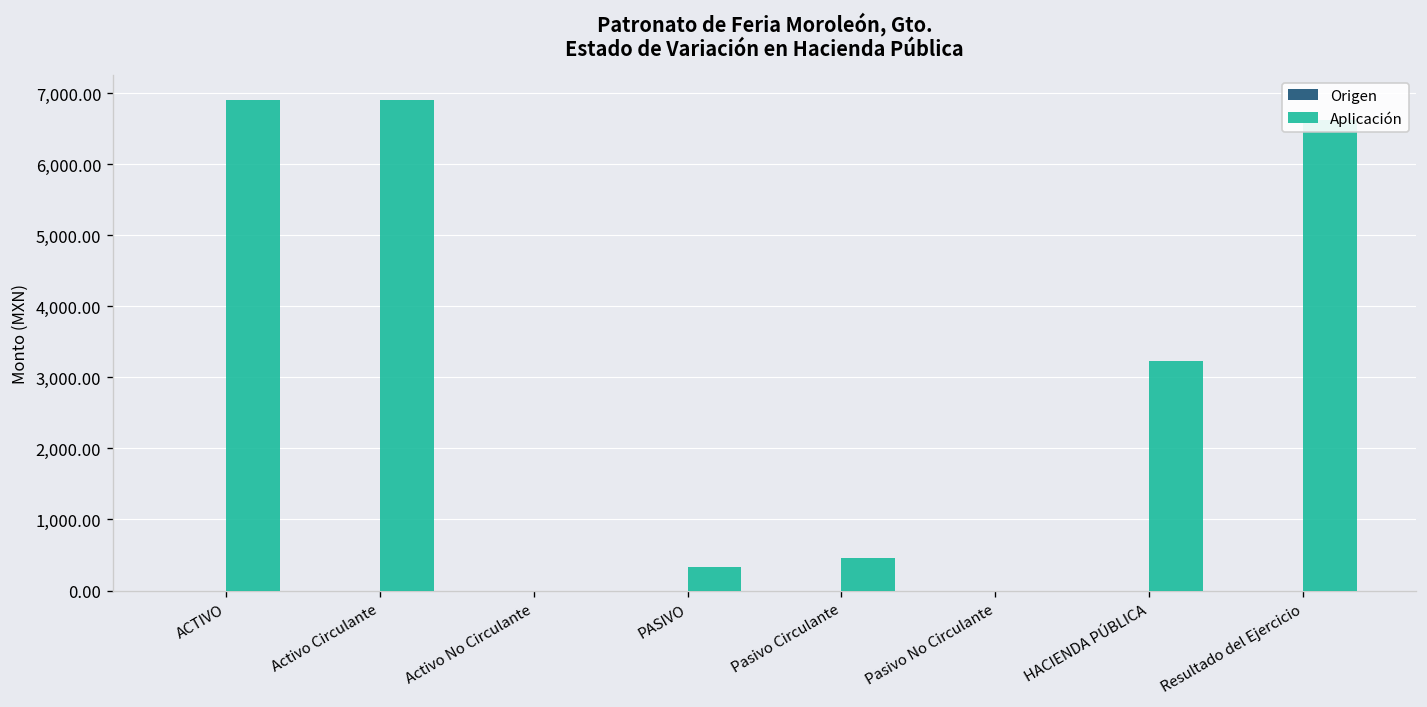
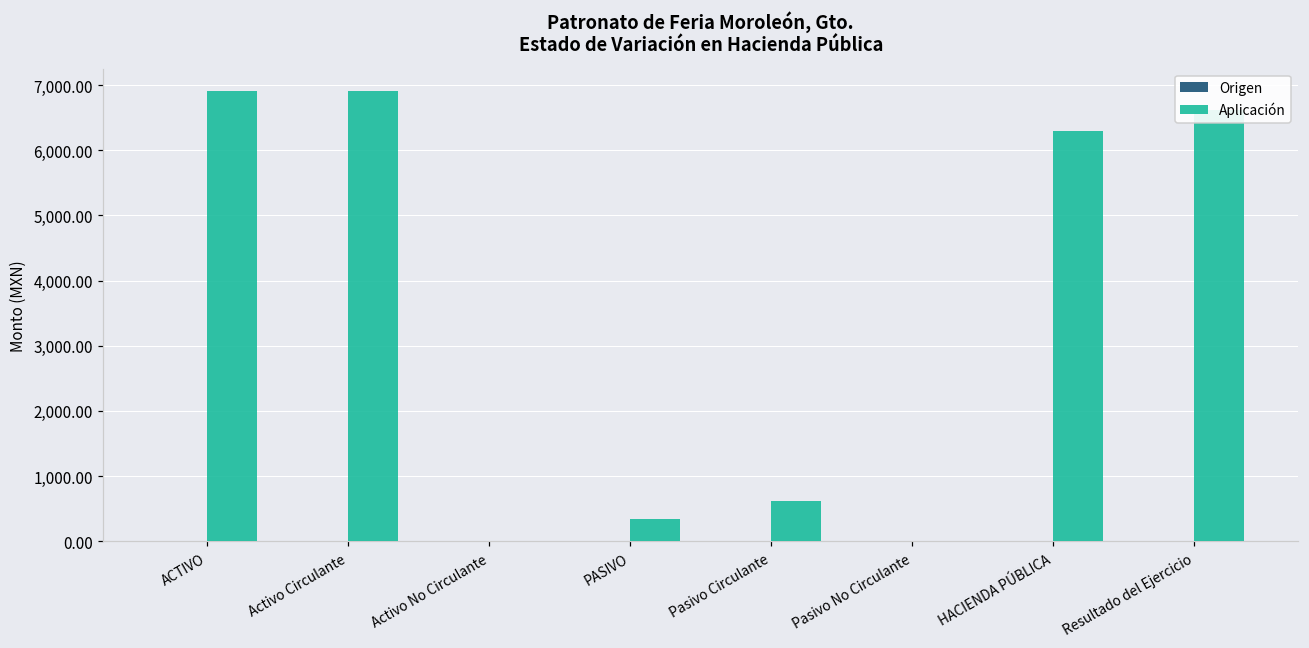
  {
    "Origen": {
      "ACTIVO": "0",
      "Activo Circulante": "0",
      "Activo No Circulante": "0",
      "PASIVO": "0",
      "Pasivo Circulante": "0",
      "Pasivo No Circulante": "0",
      "HACIENDA PÚBLICA": "0",
      "Resultado del Ejercicio": "0"
    },
    "Aplicación": {
      "ACTIVO": "6,900",
      "Activo Circulante": "6,900",
      "Activo No Circulante": "0",
      "PASIVO": "300",
-     "Pasivo Circulante": "500",
+     "Pasivo Circulante": "600",
      "Pasivo No Circulante": "0",
-     "HACIENDA PÚBLICA": "3,200"
+     "HACIENDA PÚBLICA": "6,300"
    }
  }
